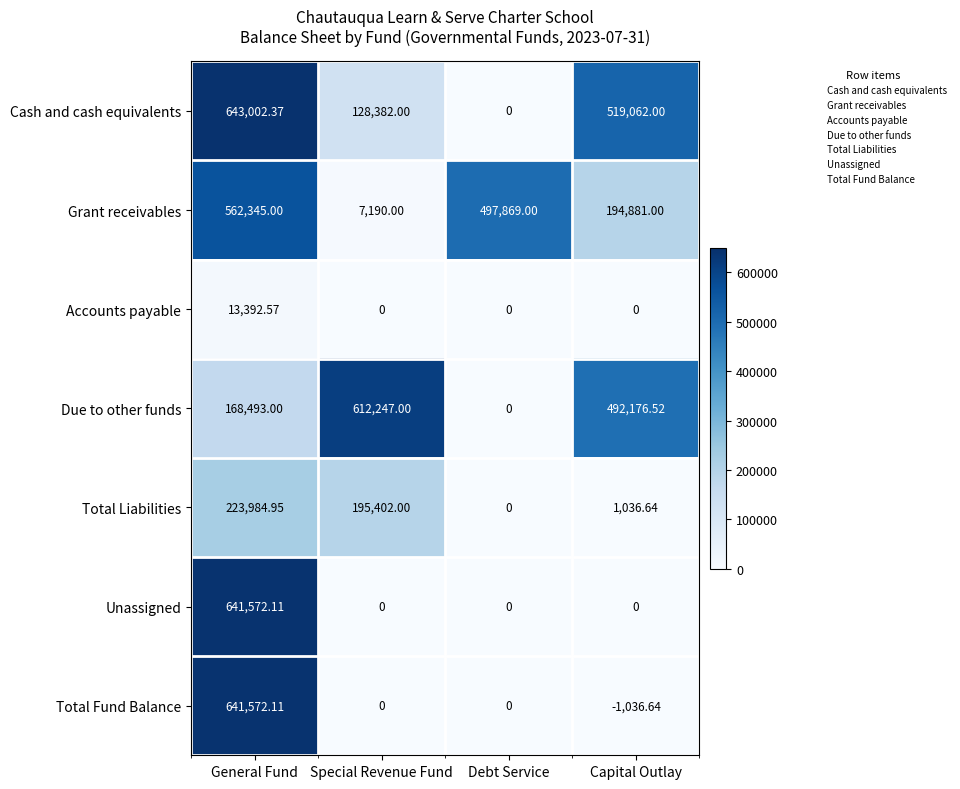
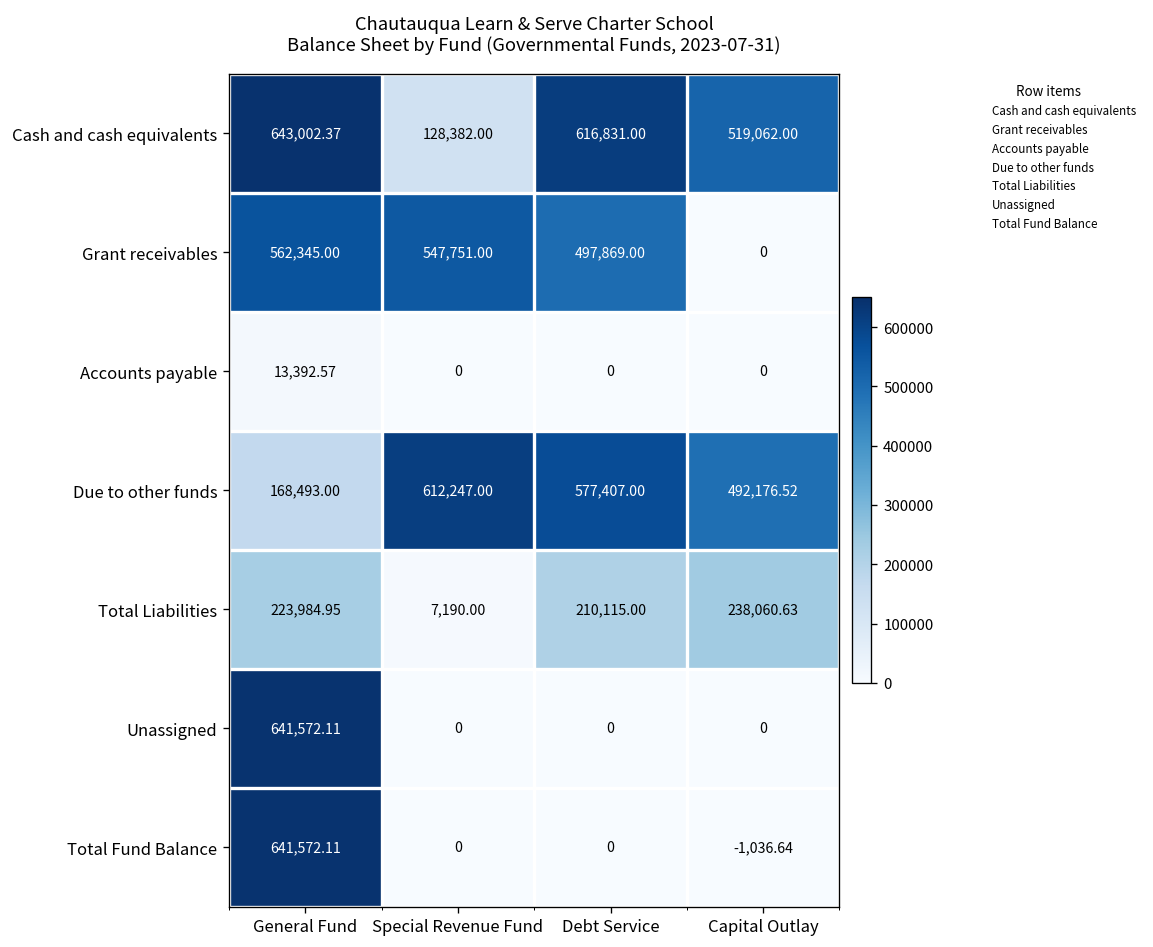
  {
    "Cash and cash equivalents": {
      "General Fund": "643,002.37",
      "Special Revenue Fund": "128,382.00",
-     "Debt Service": "0",
+     "Debt Service": "616,831.00",
      "Capital Outlay": "519,062.00"
    },
    "Grant receivables": {
      "General Fund": "562,345.00",
-     "Special Revenue Fund": "7,190.00",
+     "Special Revenue Fund": "547,751.00",
      "Debt Service": "497,869.00",
-     "Capital Outlay": "194,881.00"
+     "Capital Outlay": "0"
    },
    "Accounts payable": {
      "General Fund": "13,392.57",
      "Special Revenue Fund": "0",
      "Debt Service": "0",
      "Capital Outlay": "0"
    },
    "Due to other funds": {
      "General Fund": "168,493.00",
      "Special Revenue Fund": "612,247.00",
-     "Debt Service": "0",
+     "Debt Service": "577,407.00",
      "Capital Outlay": "492,176.52"
    },
    "Total Liabilities": {
      "General Fund": "223,984.95",
-     "Special Revenue Fund": "195,402.00",
-     "Debt Service": "0",
-     "Capital Outlay": "1,036.64"
+     "Special Revenue Fund": "7,190.00",
+     "Debt Service": "210,115.00",
+     "Capital Outlay": "238,060.63"
    },
    "Unassigned": {
      "General Fund": "641,572.11",
      "Special Revenue Fund": "0",
      "Debt Service": "0",
      "Capital Outlay": "0"
    },
    "Total Fund Balance": {
      "General Fund": "641,572.11",
      "Special Revenue Fund": "0",
      "Debt Service": "0",
      "Capital Outlay": "-1,036.64"
    }
  }
